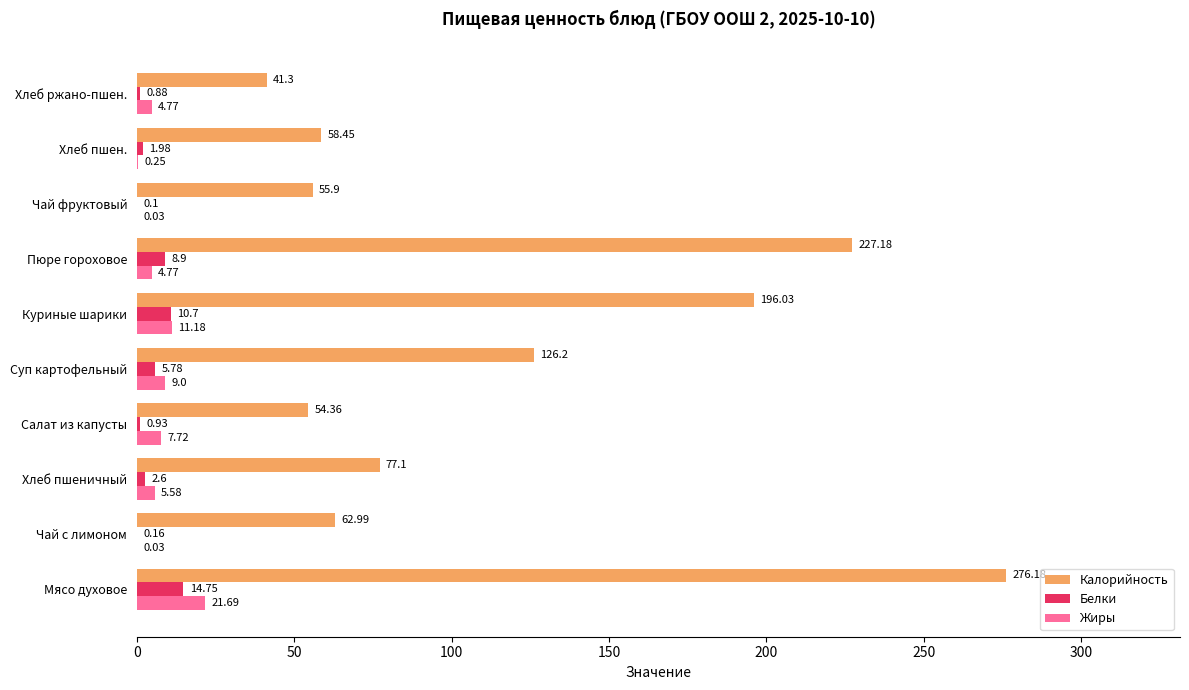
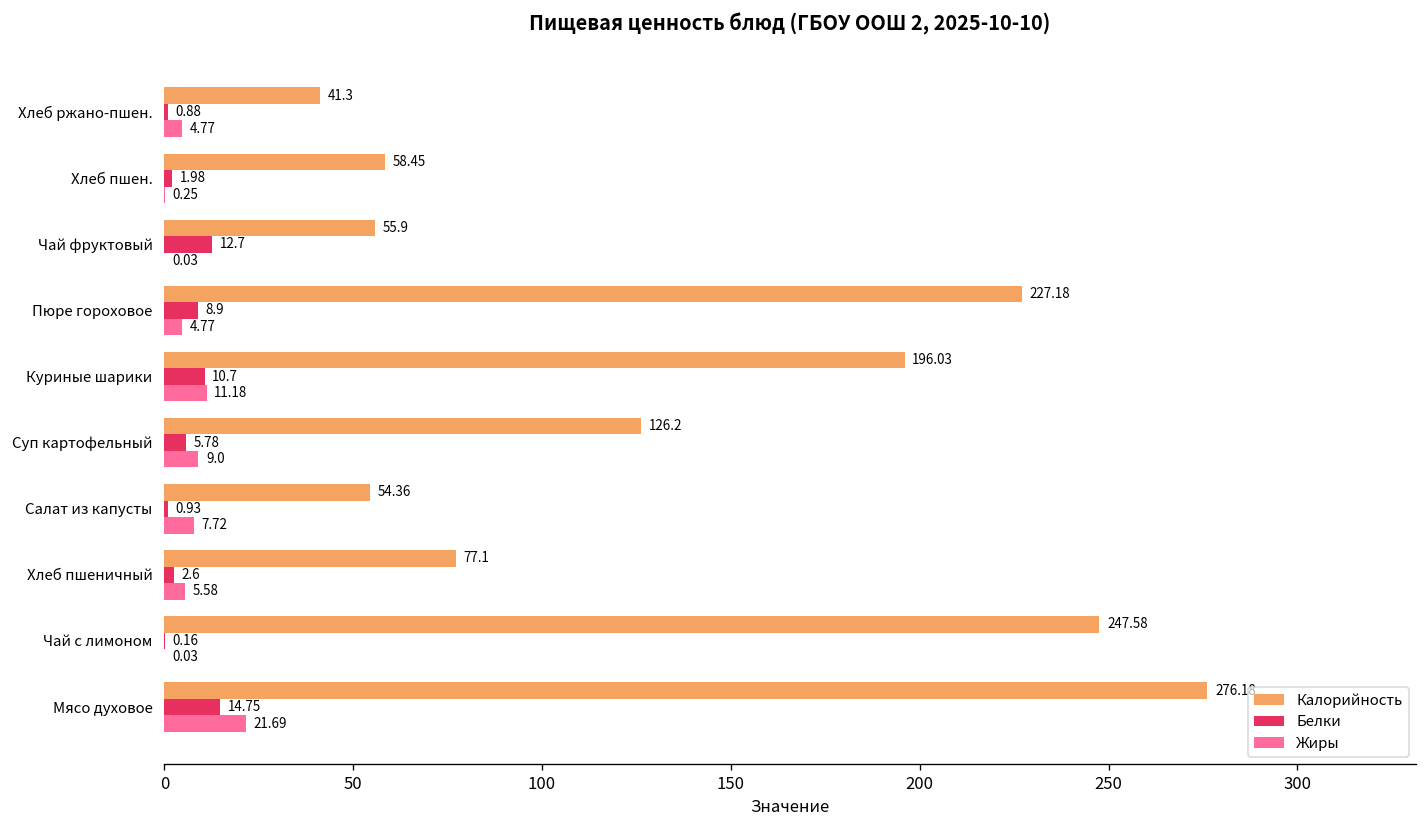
  {
    "Калорийность": {
      "Хлеб ржано-пшен.": 41.3,
      "Хлеб пшен.": 58.45,
      "Чай фруктовый": 55.9,
      "Пюре гороховое": 227.18,
      "Куриные шарики": 196.03,
      "Суп картофельный": 126.2,
      "Салат из капусты": 54.36,
      "Хлеб пшеничный": 77.1,
-     "Чай с лимоном": 62.99
+     "Чай с лимоном": 247.58
    },
    "Белки": {
      "Хлеб ржано-пшен.": 0.88,
      "Хлеб пшен.": 1.98,
-     "Чай фруктовый": 0.1,
+     "Чай фруктовый": 12.7,
      "Пюре гороховое": 8.9,
      "Куриные шарики": 10.7,
      "Суп картофельный": 5.78,
      "Салат из капусты": 0.93,
      "Хлеб пшеничный": 2.6,
      "Чай с лимоном": 0.16,
      "Мясо духовое": 14.75
    },
    "Жиры": {
      "Хлеб ржано-пшен.": 4.77,
      "Хлеб пшен.": 0.25,
      "Чай фруктовый": 0.03,
      "Пюре гороховое": 4.77,
      "Куриные шарики": 11.18,
      "Суп картофельный": 9.0,
      "Салат из капусты": 7.72,
      "Хлеб пшеничный": 5.58,
      "Чай с лимоном": 0.03,
      "Мясо духовое": 21.69
    }
  }
